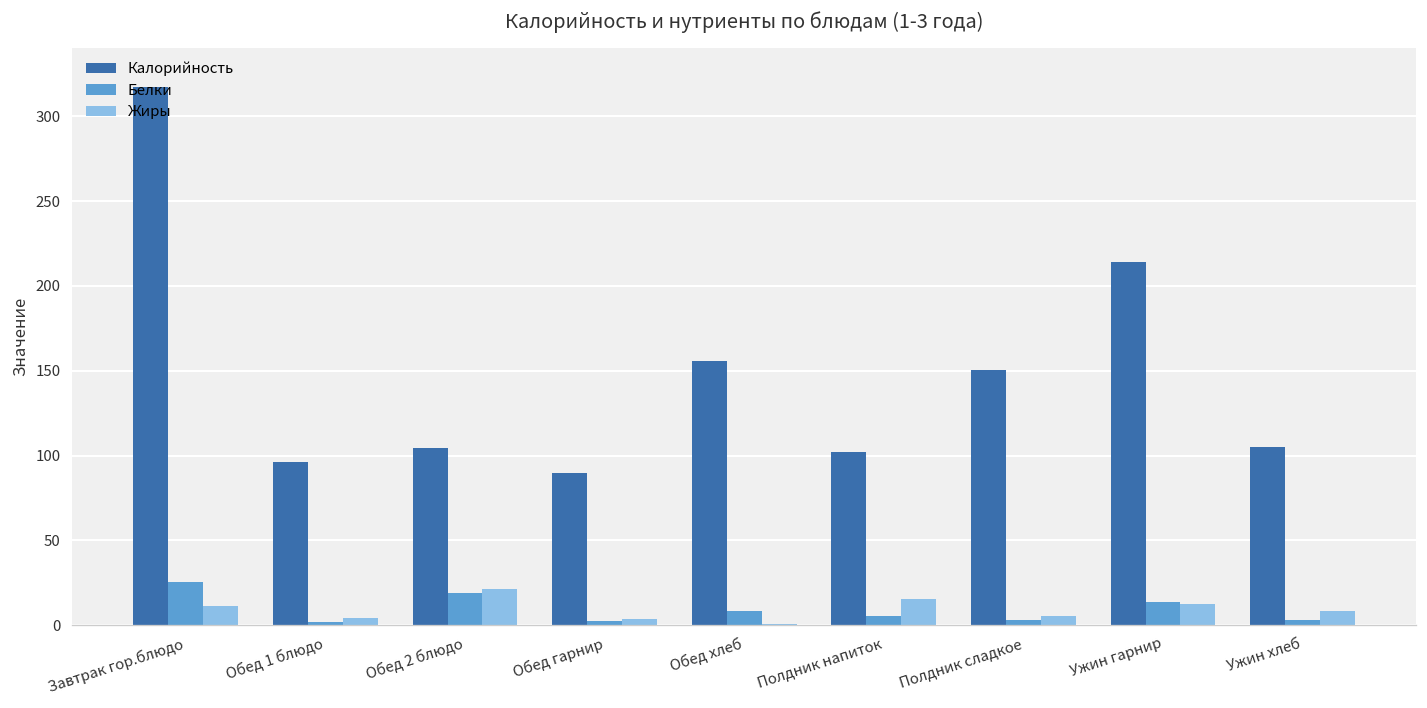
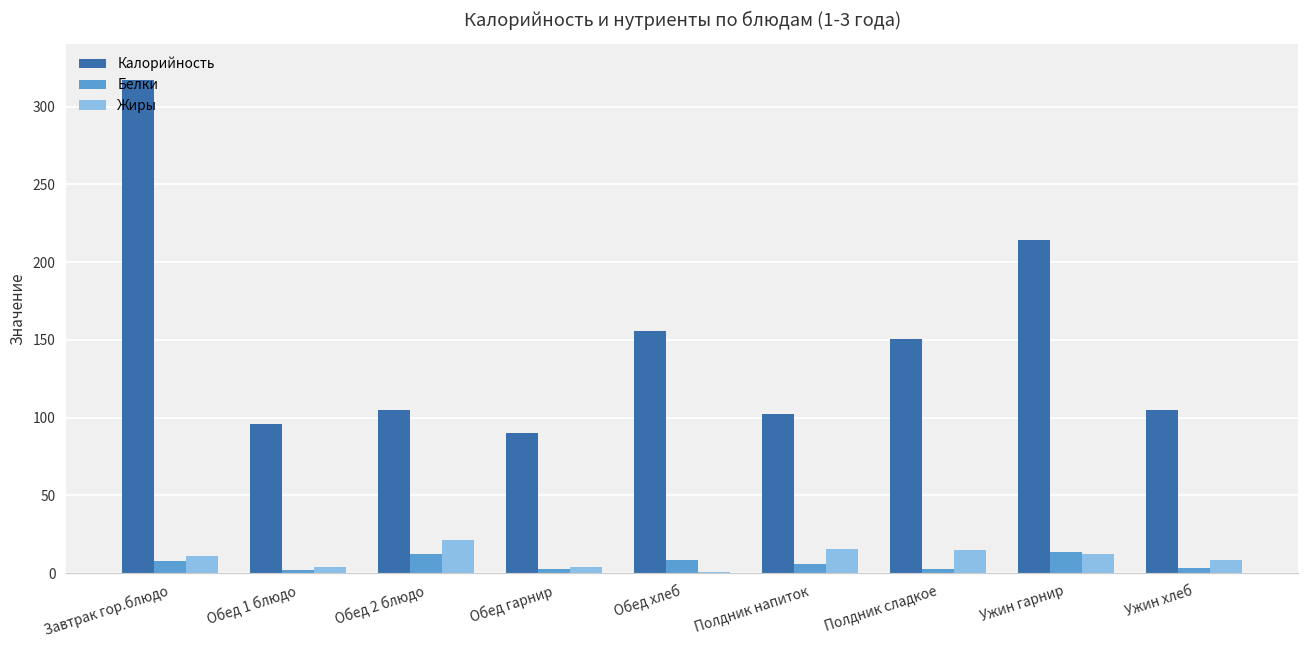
  {
    "Калорийность": {
      "Завтрак гор.блюдо": 317,
      "Обед 1 блюдо": 96,
      "Обед 2 блюдо": 105,
      "Обед гарнир": 90,
      "Обед хлеб": 156,
      "Полдник напиток": 102,
      "Полдник сладкое": 151,
      "Ужин гарнир": 214,
      "Ужин хлеб": 105
    },
    "Белки": {
-     "Завтрак гор.блюдо": 26,
+     "Завтрак гор.блюдо": 8,
      "Обед 1 блюдо": 2,
-     "Обед 2 блюдо": 19,
+     "Обед 2 блюдо": 12,
      "Обед гарнир": 3,
      "Обед хлеб": 8,
      "Полдник напиток": 5,
      "Полдник сладкое": 3,
      "Ужин гарнир": 13,
      "Ужин хлеб": 3
    },
    "Жиры": {
      "Завтрак гор.блюдо": 11,
      "Обед 1 блюдо": 4,
      "Обед 2 блюдо": 21,
      "Обед гарнир": 4,
      "Полдник напиток": 15,
-     "Полдник сладкое": 5,
+     "Полдник сладкое": 15,
      "Ужин гарнир": 12,
      "Ужин хлеб": 8
    }
  }
